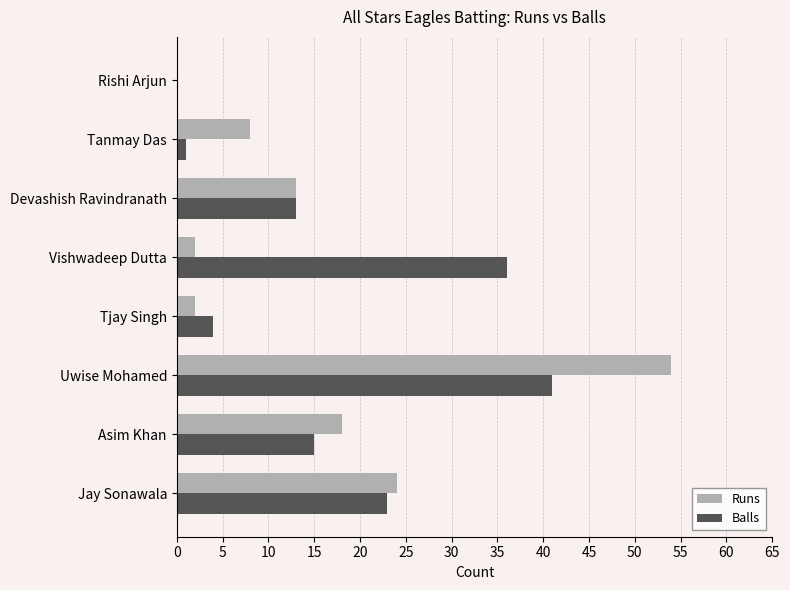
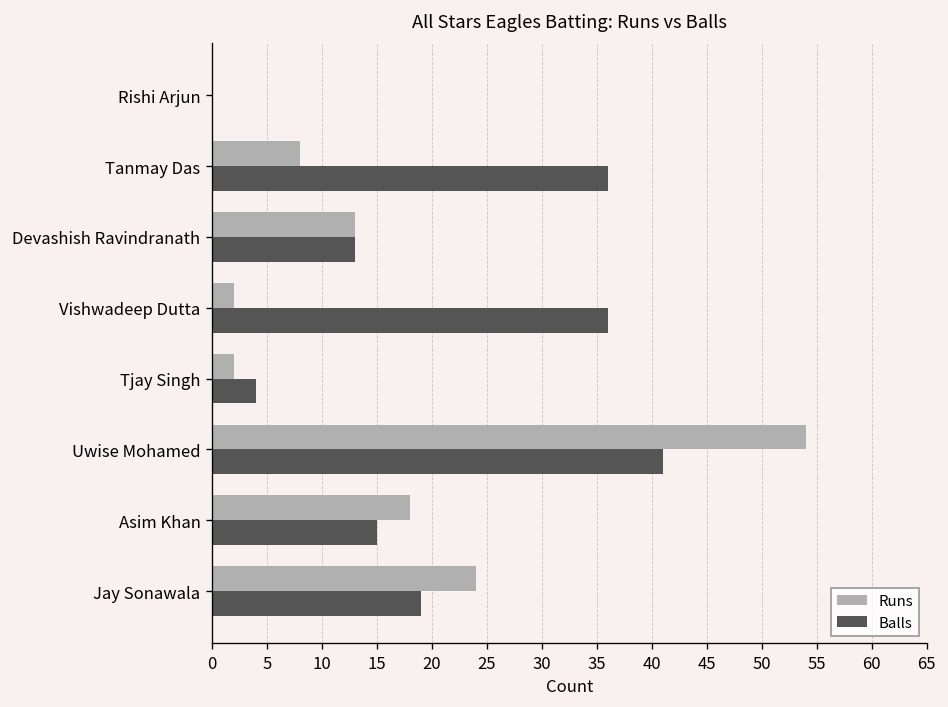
  {
    "Runs": {
      "Rishi Arjun": 0,
      "Tanmay Das": 8,
      "Devashish Ravindranath": 13,
      "Vishwadeep Dutta": 2,
      "Tjay Singh": 2,
      "Uwise Mohamed": 54,
      "Asim Khan": 18,
      "Jay Sonawala": 24
    },
    "Balls": {
      "Rishi Arjun": 0,
-     "Tanmay Das": 1,
+     "Tanmay Das": 36,
      "Devashish Ravindranath": 13,
      "Vishwadeep Dutta": 36,
      "Tjay Singh": 4,
      "Uwise Mohamed": 41,
      "Asim Khan": 15,
-     "Jay Sonawala": 23
+     "Jay Sonawala": 19
    }
  }
